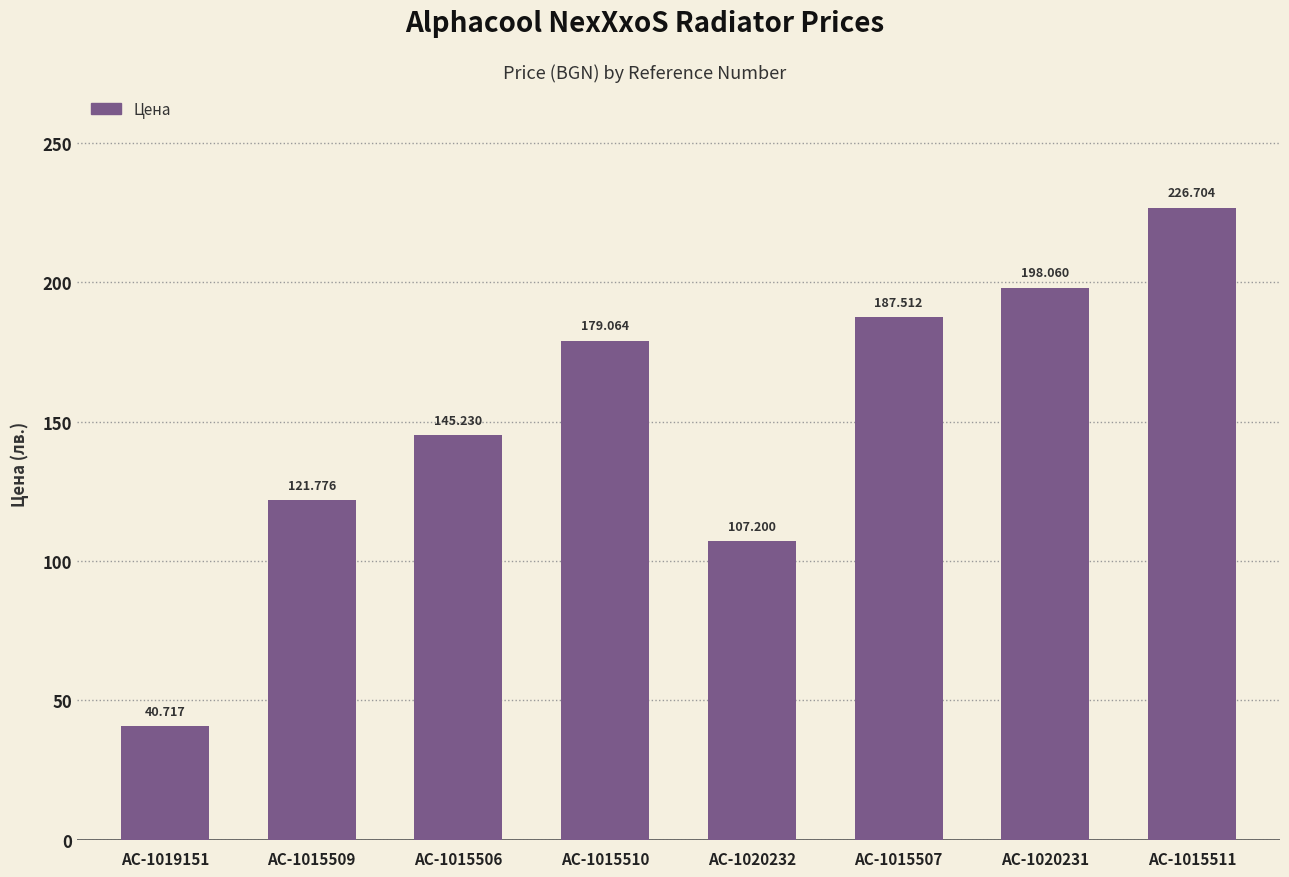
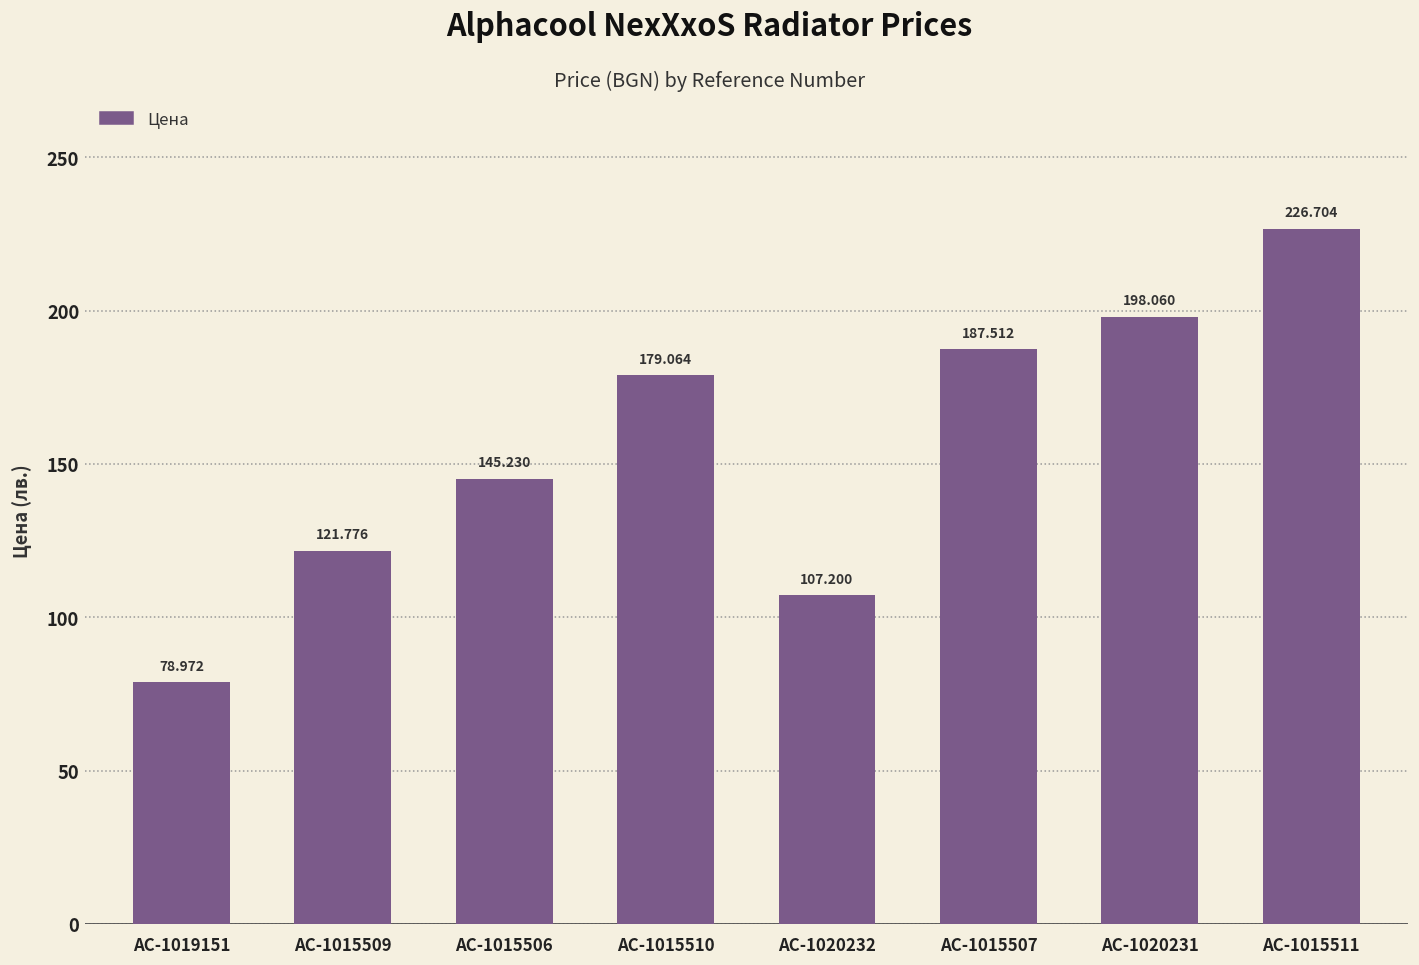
  {
-   "AC-1019151": 40.717,
+   "AC-1019151": 78.972,
    "AC-1015509": 121.776,
    "AC-1015506": 145.230,
    "AC-1015510": 179.064,
    "AC-1020232": 107.200,
    "AC-1015507": 187.512,
    "AC-1020231": 198.060,
    "AC-1015511": 226.704
  }
